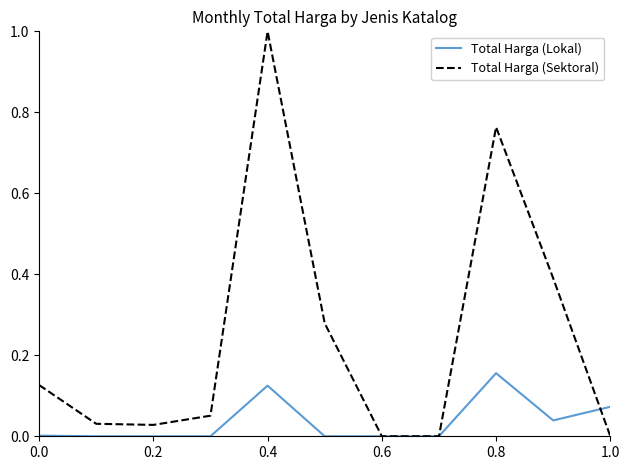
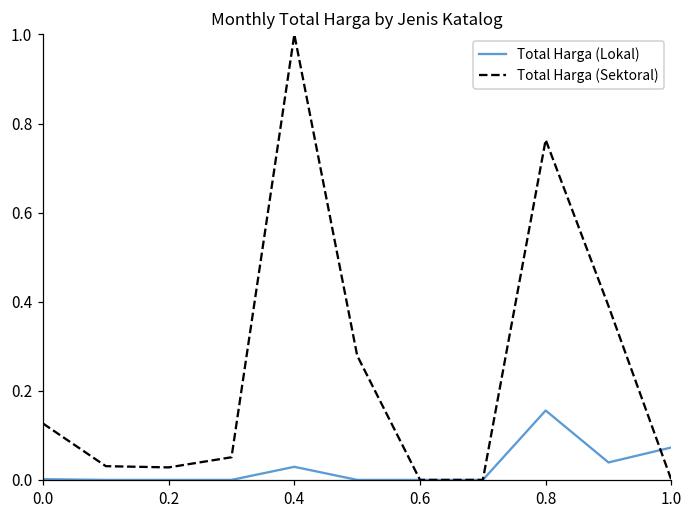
  {
    "Total Harga (Lokal)": {
      "0.0": 0.00,
      "0.2": 0.00,
-     "0.4": 0.13,
+     "0.4": 0.03,
      "0.8": 0.16,
      "1.0": 0.07
    },
    "Total Harga (Sektoral)": {
      "0.0": 0.13,
      "0.2": 0.03,
      "0.4": 1.00,
      "0.8": 0.76,
      "1.0": 0.00
    }
  }
